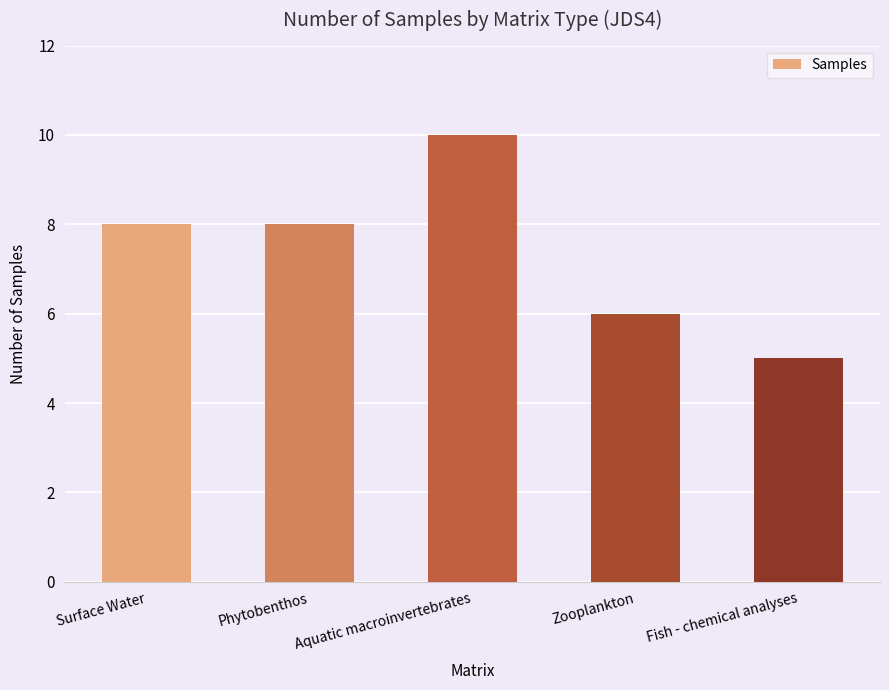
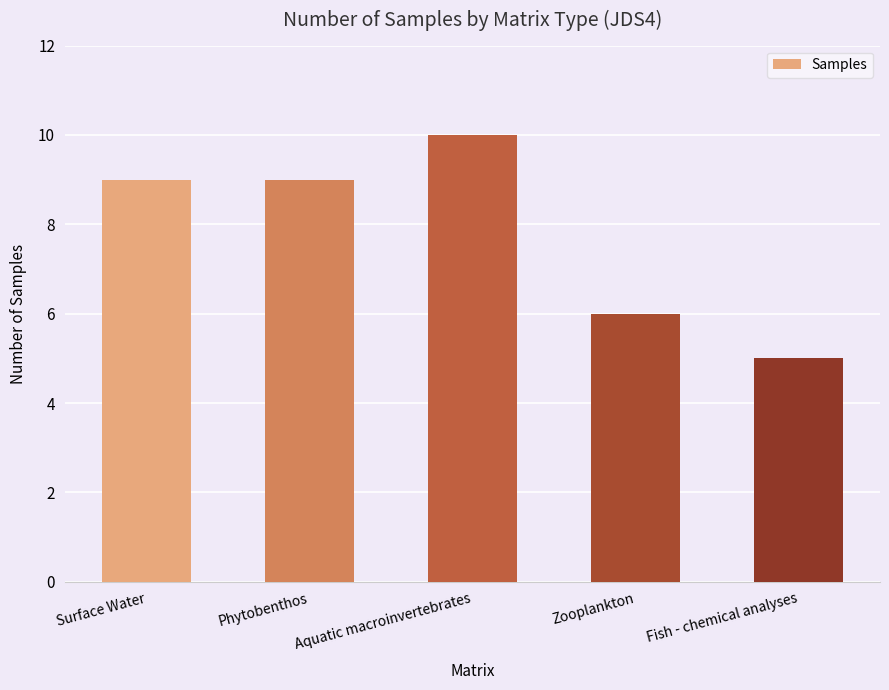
  {
-   "Surface Water": 8,
-   "Phytobenthos": 8,
+   "Surface Water": 9,
+   "Phytobenthos": 9,
    "Aquatic macroinvertebrates": 10,
    "Zooplankton": 6,
    "Fish - chemical analyses": 5
  }
